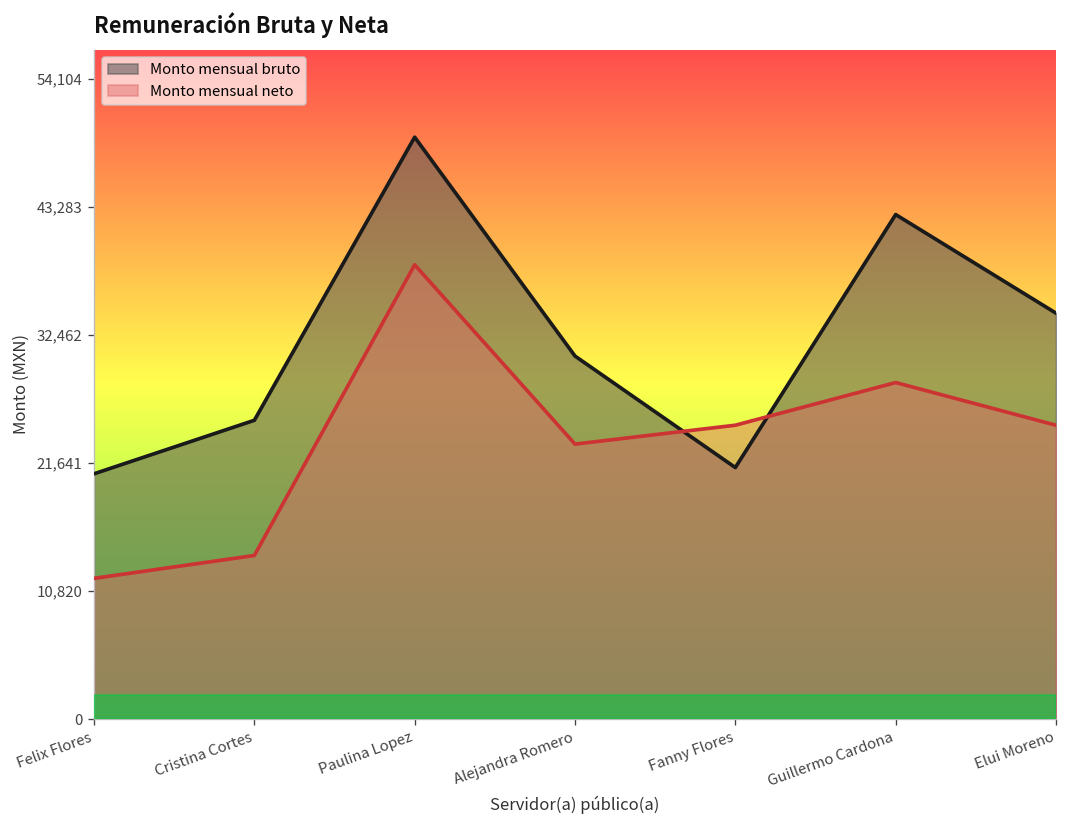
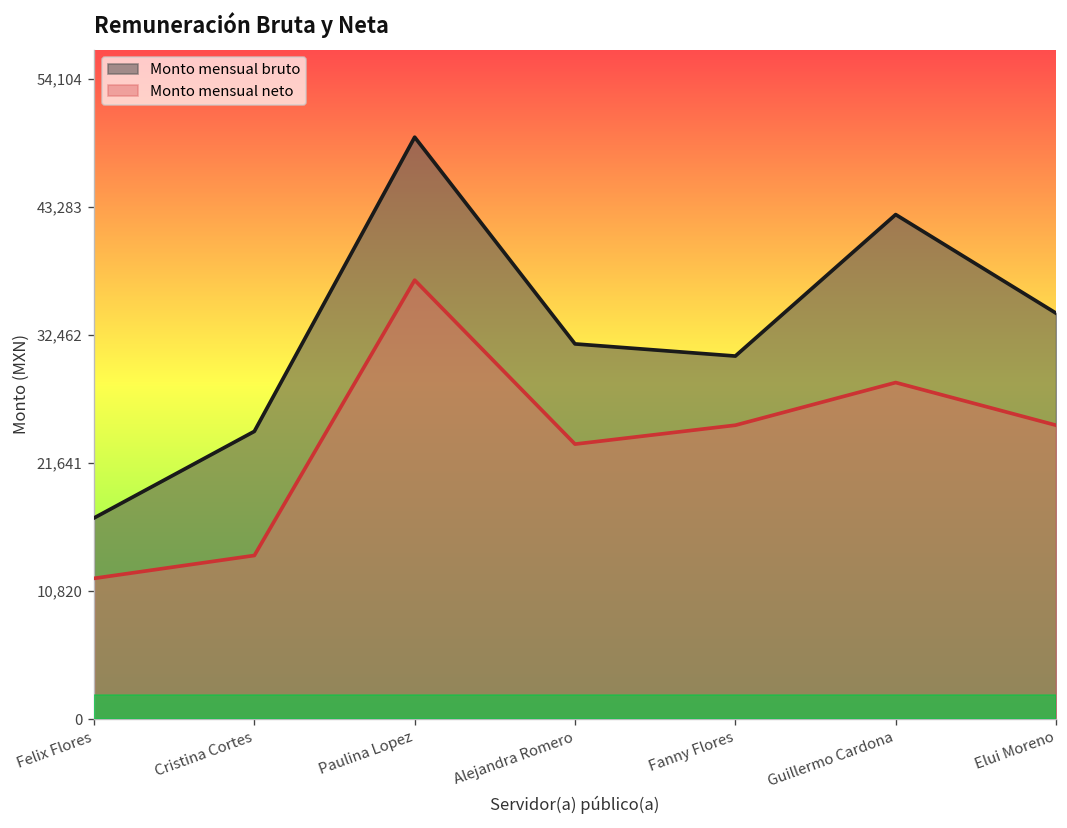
  {
    "Monto mensual bruto": {
-     "Felix Flores": "21,000",
-     "Cristina Cortes": "25,000",
+     "Felix Flores": "17,000",
+     "Cristina Cortes": "24,000",
      "Paulina Lopez": "49,000",
-     "Alejandra Romero": "31,000",
-     "Fanny Flores": "21,000",
+     "Alejandra Romero": "32,000",
+     "Fanny Flores": "31,000",
      "Guillermo Cardona": "43,000",
      "Elui Moreno": "34,000"
    },
    "Monto mensual neto": {
      "Felix Flores": "12,000",
      "Cristina Cortes": "14,000",
-     "Paulina Lopez": "38,000",
+     "Paulina Lopez": "37,000",
      "Alejandra Romero": "23,000",
      "Fanny Flores": "25,000",
      "Guillermo Cardona": "28,000",
      "Elui Moreno": "25,000"
    }
  }
